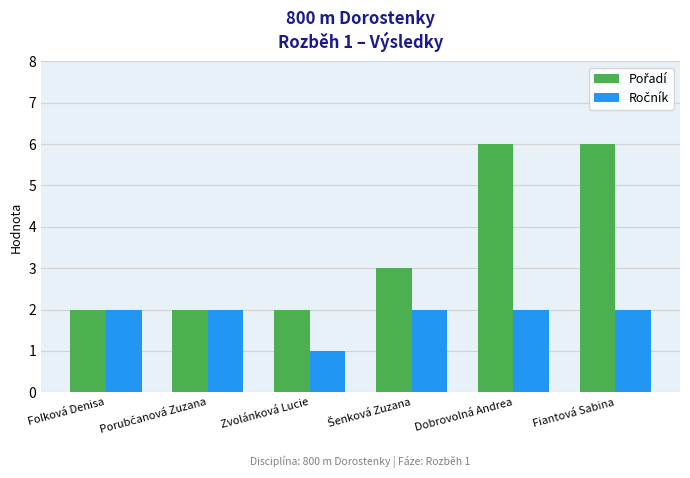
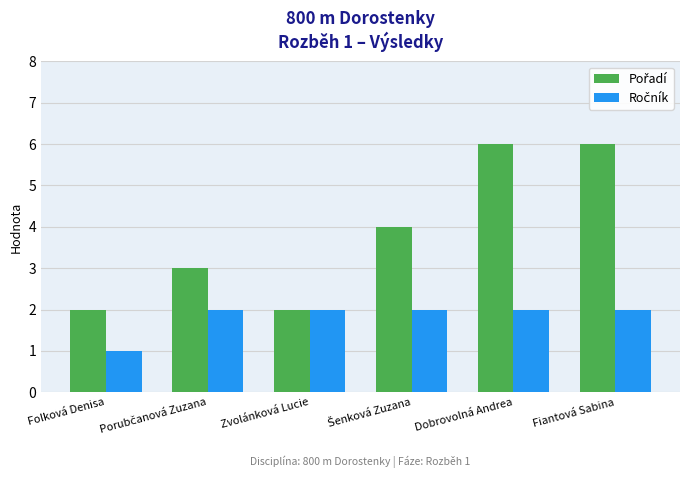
  {
    "Pořadí": {
      "Folková Denisa": 2,
-     "Porubčanová Zuzana": 2,
+     "Porubčanová Zuzana": 3,
      "Zvolánková Lucie": 2,
-     "Šenková Zuzana": 3,
+     "Šenková Zuzana": 4,
      "Dobrovolná Andrea": 6,
      "Fiantová Sabina": 6
    },
    "Ročník": {
-     "Folková Denisa": 2,
+     "Folková Denisa": 1,
      "Porubčanová Zuzana": 2,
-     "Zvolánková Lucie": 1,
+     "Zvolánková Lucie": 2,
      "Šenková Zuzana": 2,
      "Dobrovolná Andrea": 2,
      "Fiantová Sabina": 2
    }
  }
